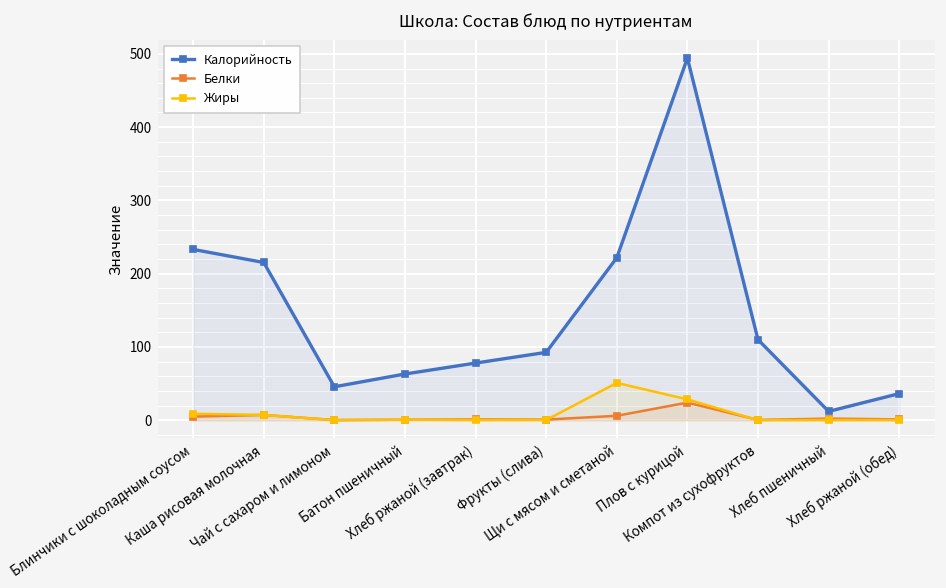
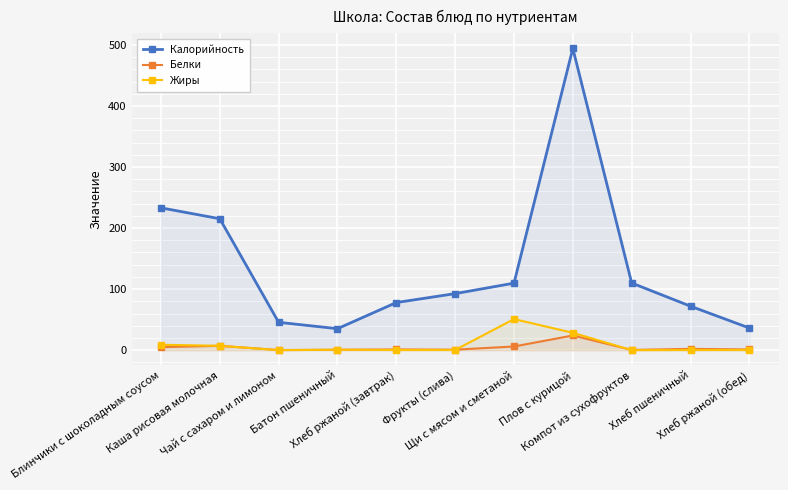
  {
    "Калорийность": {
      "Блинчики с шоколадным соусом": 230,
      "Каша рисовая молочная": 220,
      "Чай с сахаром и лимоном": 50,
-     "Батон пшеничный": 60,
+     "Батон пшеничный": 40,
      "Хлеб ржаной (завтрак)": 80,
      "Фрукты (слива)": 90,
-     "Щи с мясом и сметаной": 220,
+     "Щи с мясом и сметаной": 110,
      "Плов с курицой": 490,
      "Компот из сухофруктов": 110,
-     "Хлеб пшеничный": 10,
+     "Хлеб пшеничный": 70,
      "Хлеб ржаной (обед)": 40
    },
    "Белки": {
      "Щи с мясом и сметаной": 10,
      "Плов с курицой": 20
    },
    "Жиры": {
      "Щи с мясом и сметаной": 50,
      "Плов с курицой": 30
    }
  }
